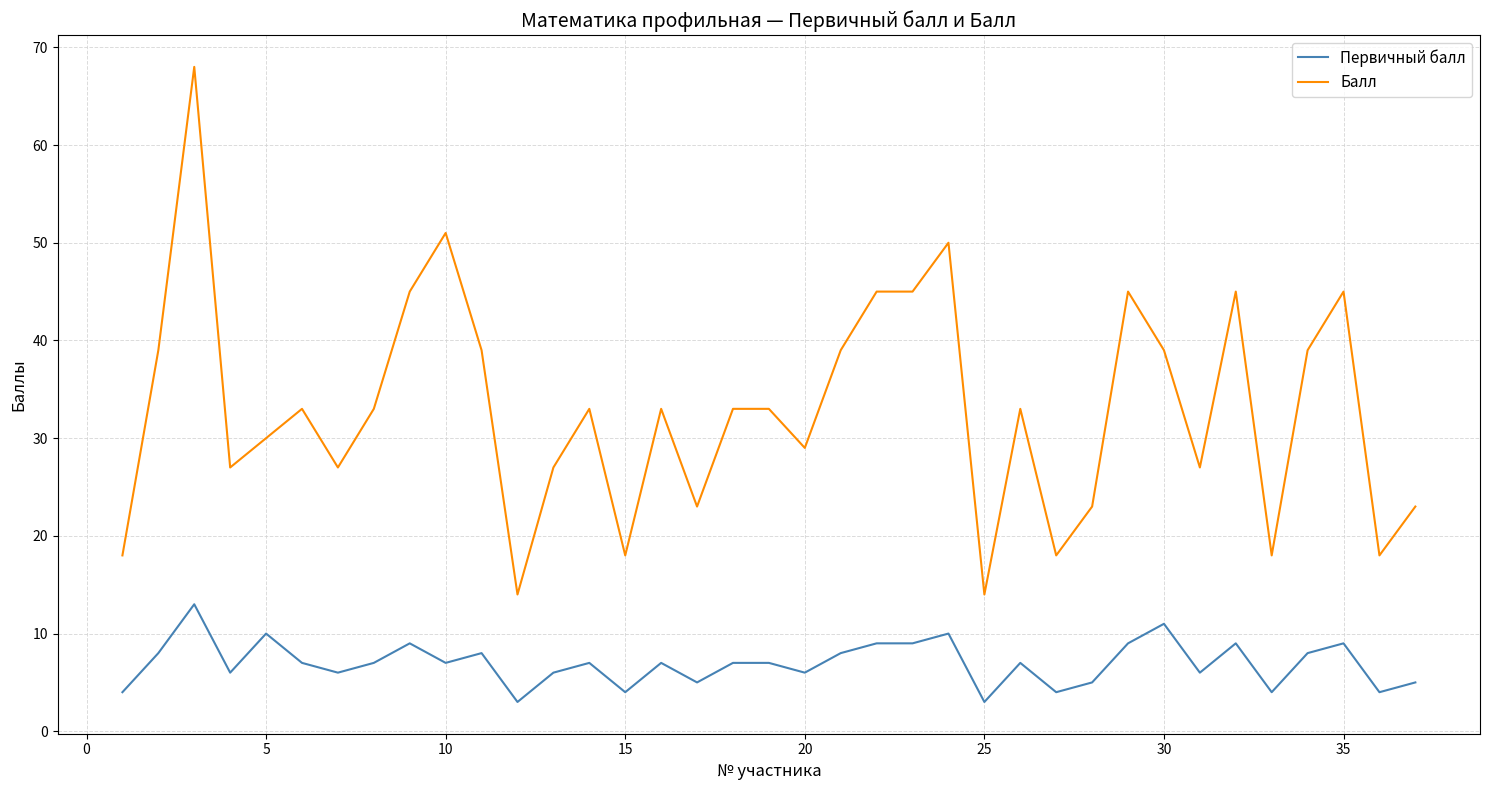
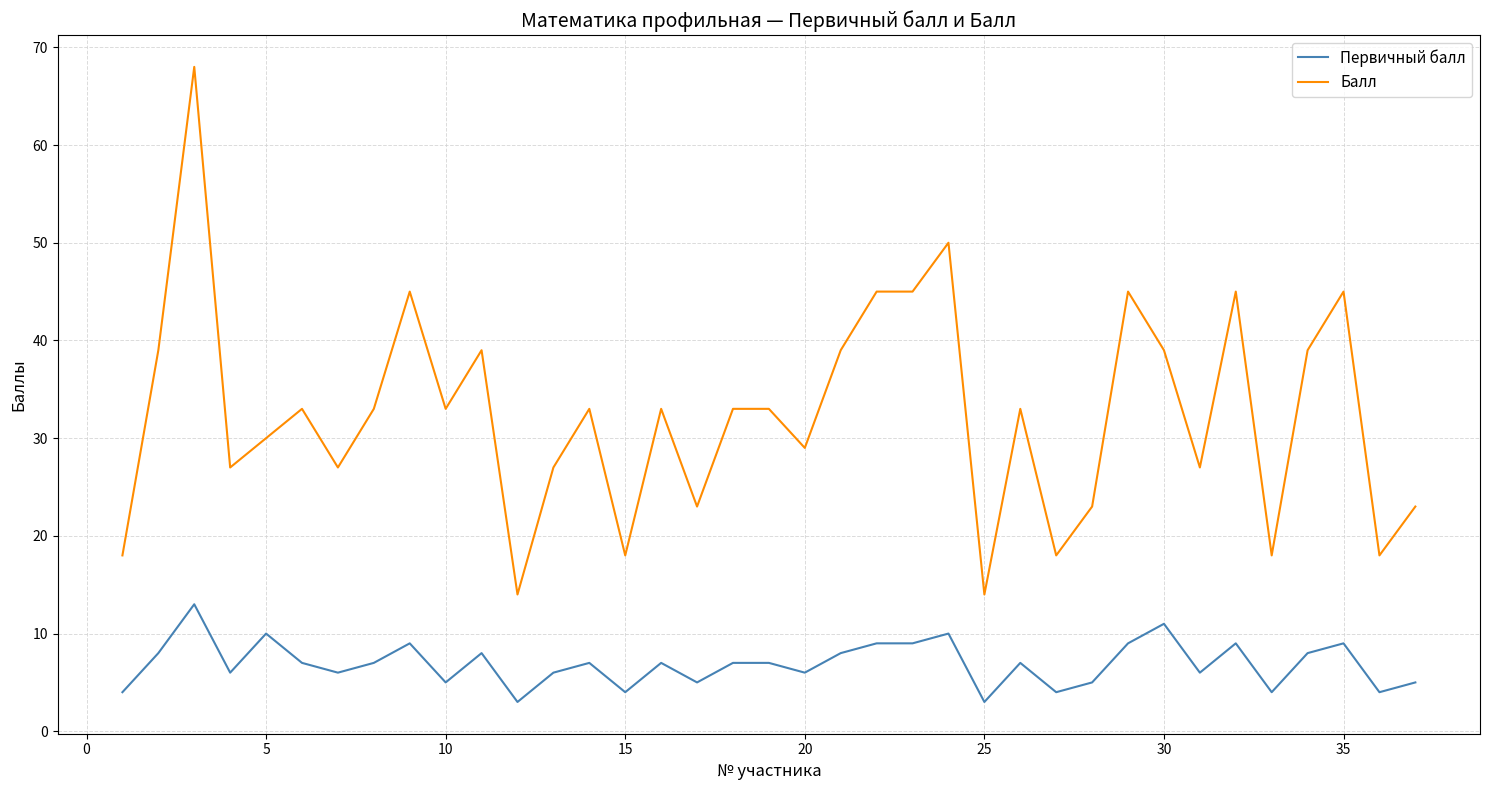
  {
    "Первичный балл": {
      "5": 10,
-     "10": 7,
+     "10": 5,
      "15": 4,
      "20": 6,
      "25": 3,
      "30": 11,
      "35": 9
    },
    "Балл": {
      "5": 30,
-     "10": 51,
+     "10": 33,
      "15": 18,
      "20": 29,
      "25": 14,
      "30": 39,
      "35": 45
    }
  }
